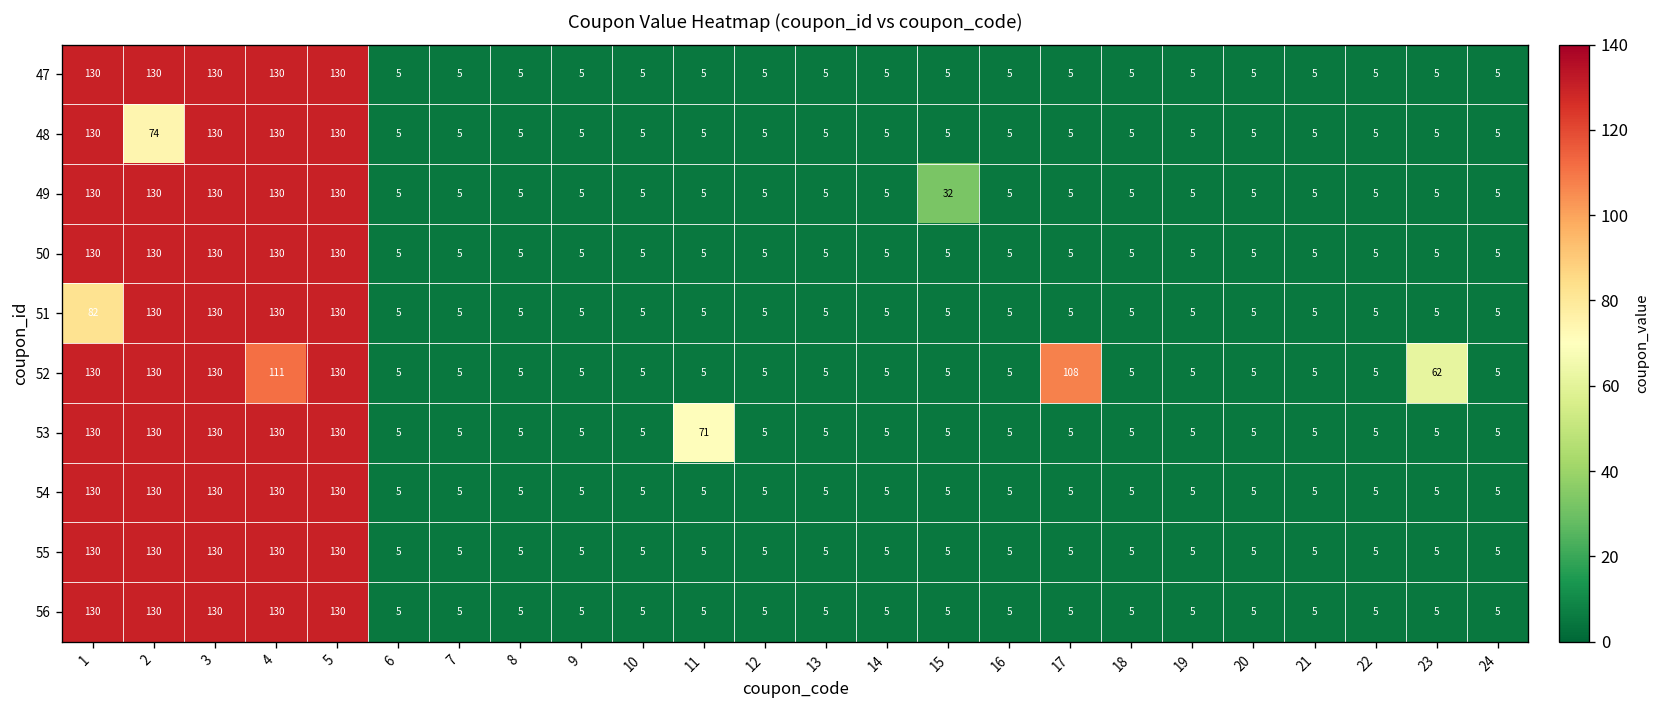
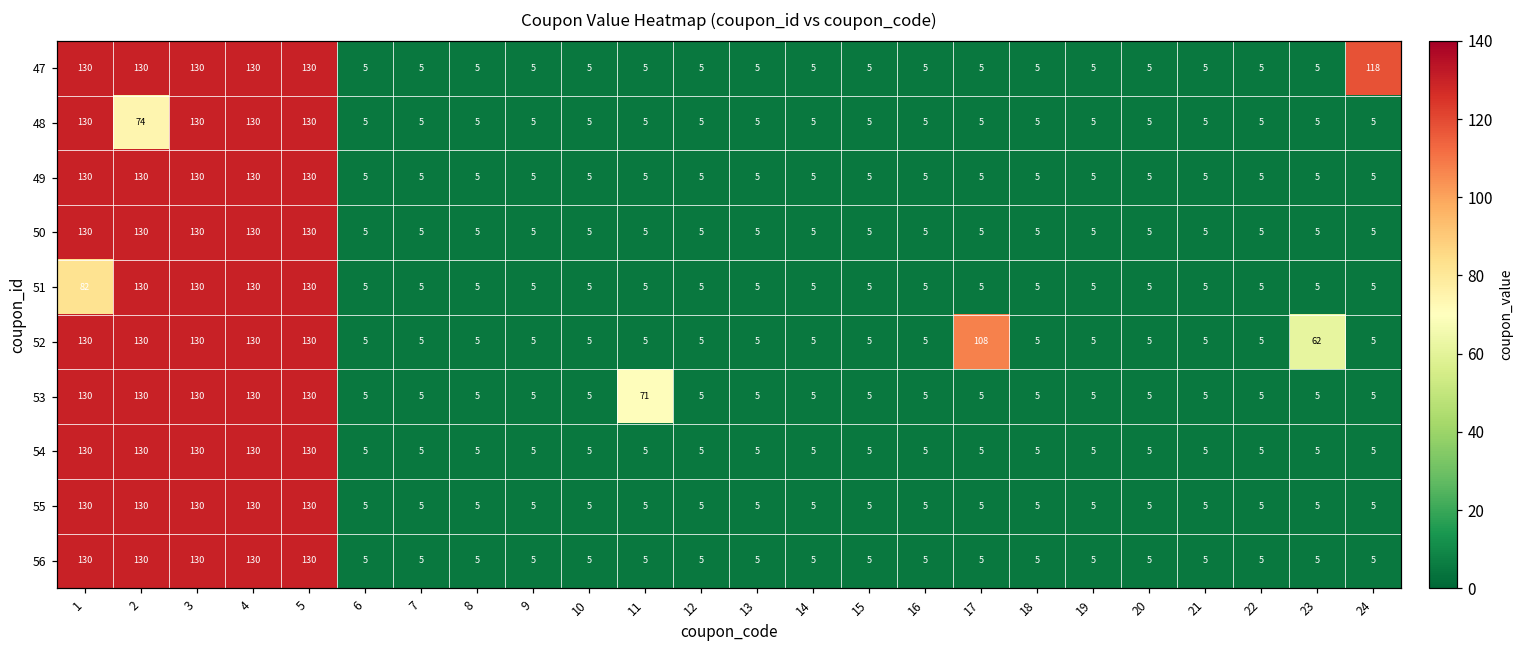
  {
    "47": {
      "1": 130,
      "2": 130,
      "3": 130,
      "4": 130,
      "5": 130,
      "6": 5,
      "7": 5,
      "8": 5,
      "9": 5,
      "10": 5,
      "11": 5,
      "12": 5,
      "13": 5,
      "14": 5,
      "15": 5,
      "16": 5,
      "17": 5,
      "18": 5,
      "19": 5,
      "20": 5,
      "21": 5,
      "22": 5,
      "23": 5,
-     "24": 5
+     "24": 118
    },
    "49": {
      "1": 130,
      "2": 130,
      "3": 130,
      "4": 130,
      "5": 130,
      "6": 5,
      "7": 5,
      "8": 5,
      "9": 5,
      "10": 5,
      "11": 5,
      "12": 5,
      "13": 5,
      "14": 5,
-     "15": 32,
+     "15": 5,
      "16": 5,
      "17": 5,
      "18": 5,
      "19": 5,
      "20": 5,
      "21": 5,
      "22": 5,
      "23": 5,
      "24": 5
    },
    "52": {
      "1": 130,
      "2": 130,
      "3": 130,
-     "4": 111,
+     "4": 130,
      "5": 130,
      "6": 5,
      "7": 5,
      "8": 5,
      "9": 5,
      "10": 5,
      "11": 5,
      "12": 5,
      "13": 5,
      "14": 5,
      "15": 5,
      "16": 5,
      "17": 108,
      "18": 5,
      "19": 5,
      "20": 5,
      "21": 5,
      "22": 5,
      "23": 62,
      "24": 5
    }
  }
